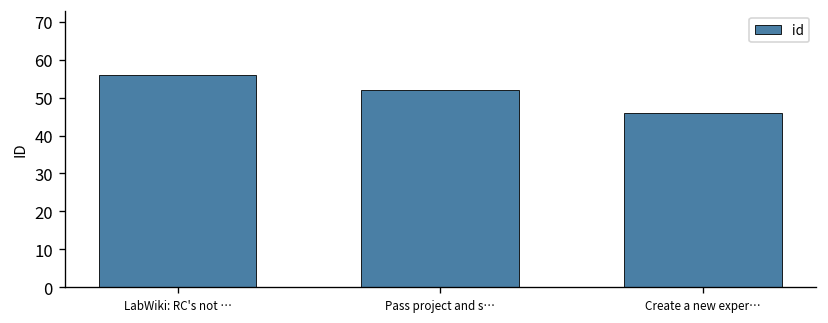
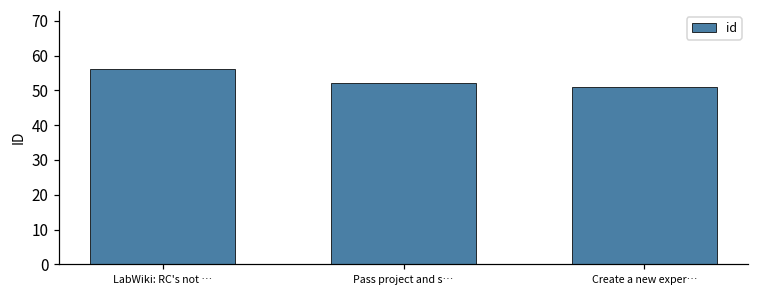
  {
    "LabWiki: RC's not …": 56,
    "Pass project and s…": 52,
-   "Create a new exper…": 46
+   "Create a new exper…": 51
  }
